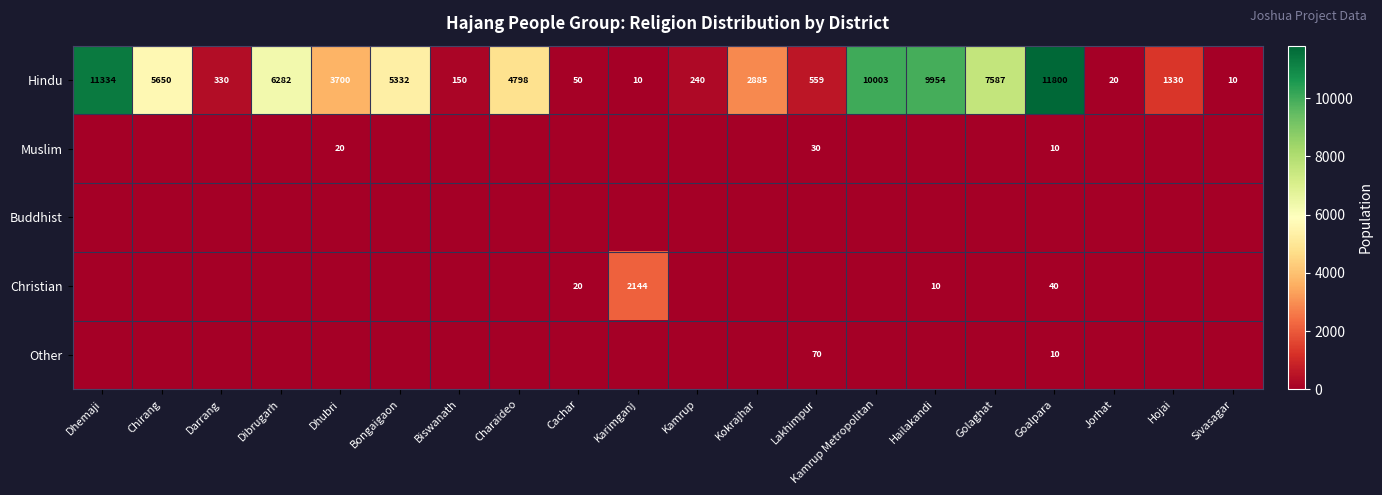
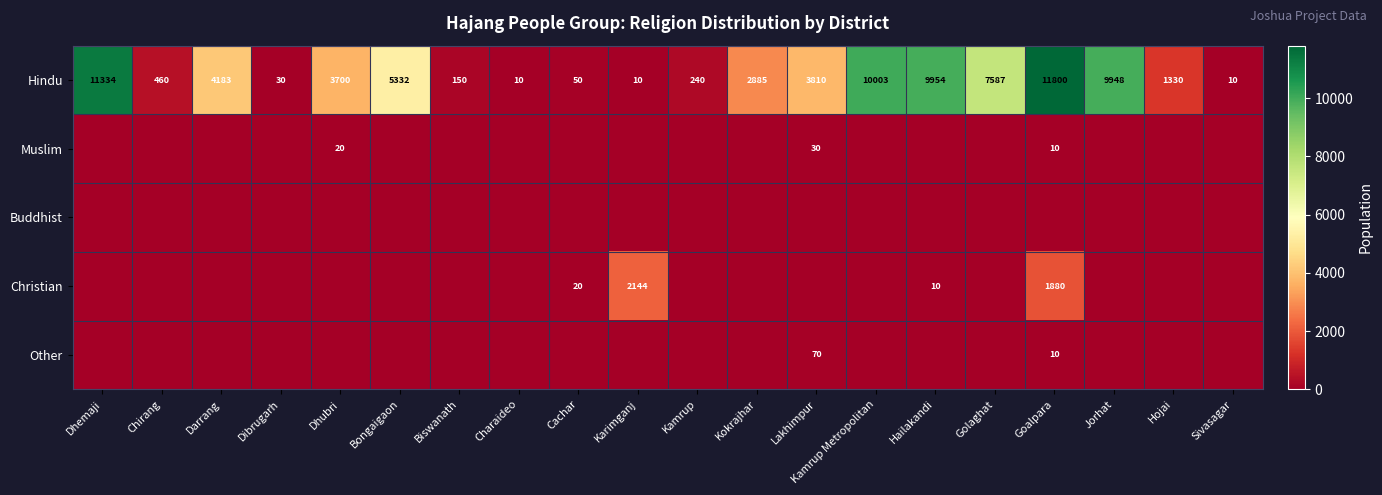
  {
    "Hindu": {
      "Dhemaji": 11334,
-     "Chirang": 5650,
-     "Darrang": 330,
-     "Dibrugarh": 6282,
+     "Chirang": 460,
+     "Darrang": 4183,
+     "Dibrugarh": 30,
      "Dhubri": 3700,
      "Bongaigaon": 5332,
      "Biswanath": 150,
-     "Charaideo": 4798,
+     "Charaideo": 10,
      "Cachar": 50,
      "Karimganj": 10,
      "Kamrup": 240,
      "Kokrajhar": 2885,
-     "Lakhimpur": 559,
+     "Lakhimpur": 3810,
      "Kamrup Metropolitan": 10003,
      "Hailakandi": 9954,
      "Golaghat": 7587,
      "Goalpara": 11800,
-     "Jorhat": 20,
+     "Jorhat": 9948,
      "Hojai": 1330,
      "Sivasagar": 10
    },
    "Muslim": {
      "Dhubri": 20,
      "Lakhimpur": 30,
      "Goalpara": 10
    },
    "Christian": {
      "Cachar": 20,
      "Karimganj": 2144,
      "Hailakandi": 10,
-     "Goalpara": 40
+     "Goalpara": 1880
    },
    "Other": {
      "Lakhimpur": 70,
      "Goalpara": 10
    }
  }
